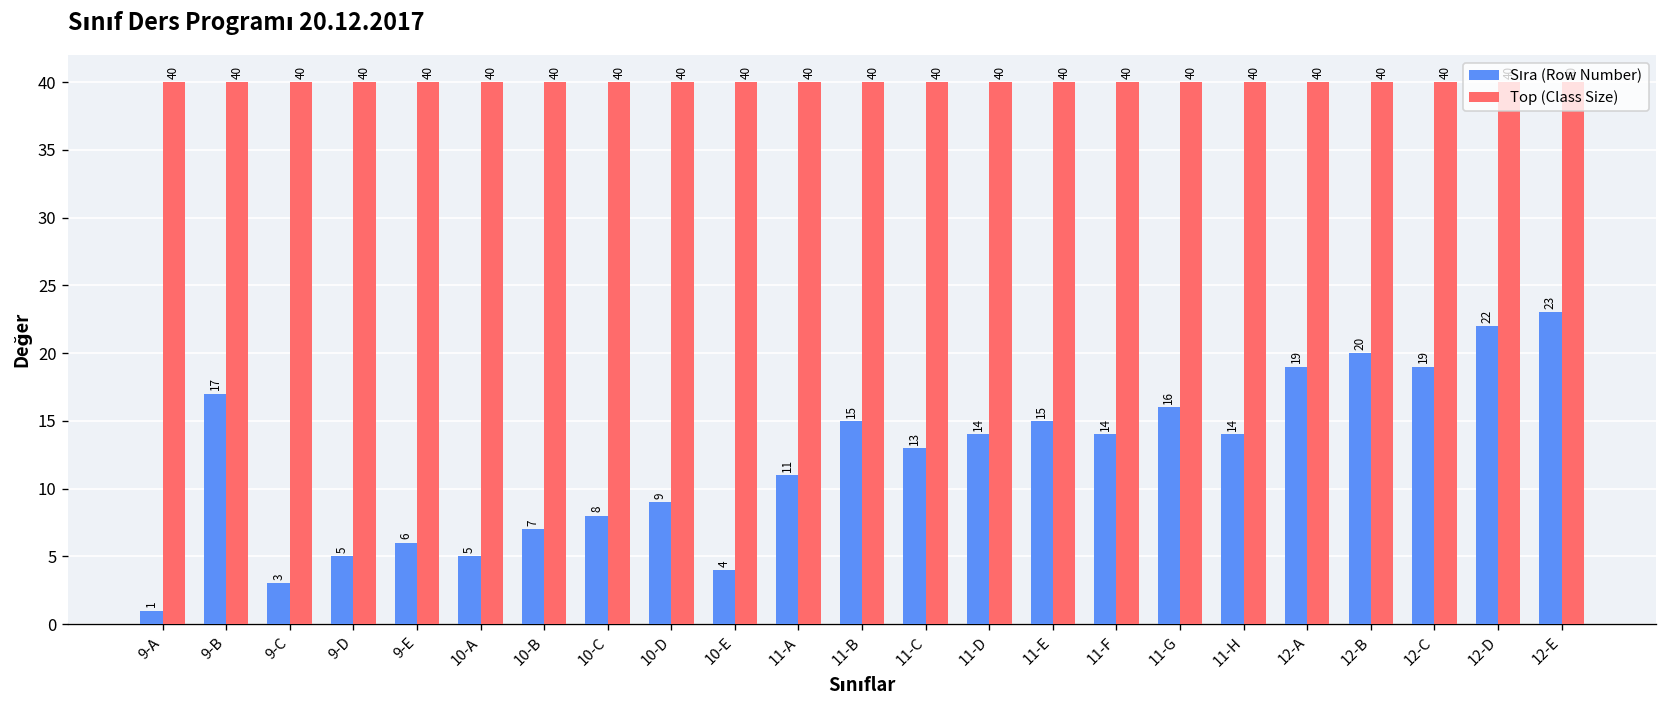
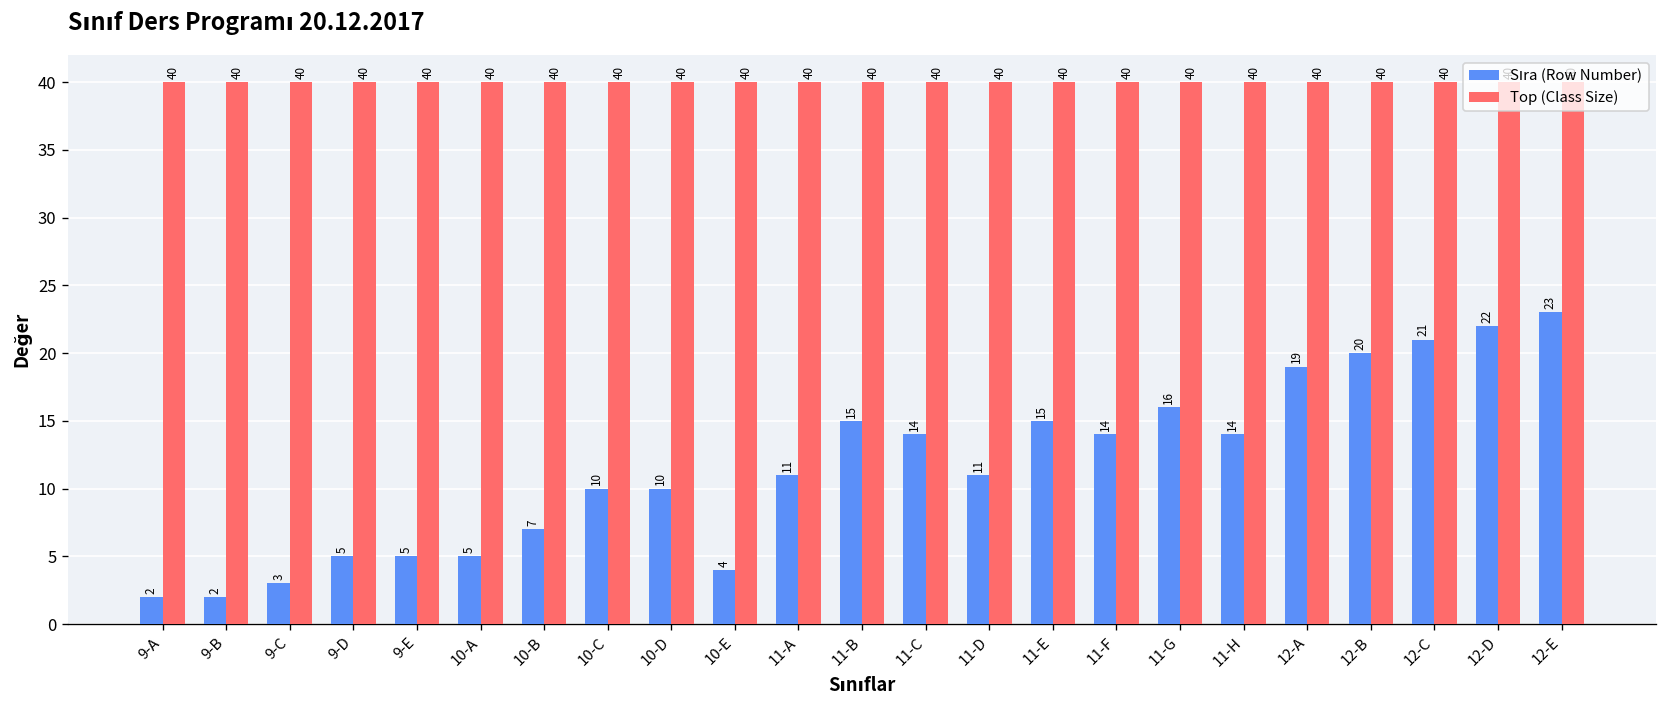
  {
    "Sıra (Row Number)": {
-     "9-A": 1,
-     "9-B": 17,
+     "9-A": 2,
+     "9-B": 2,
      "9-C": 3,
      "9-D": 5,
-     "9-E": 6,
+     "9-E": 5,
      "10-A": 5,
      "10-B": 7,
-     "10-C": 8,
-     "10-D": 9,
+     "10-C": 10,
+     "10-D": 10,
      "10-E": 4,
      "11-A": 11,
      "11-B": 15,
-     "11-C": 13,
-     "11-D": 14,
+     "11-C": 14,
+     "11-D": 11,
      "11-E": 15,
      "11-F": 14,
      "11-G": 16,
      "11-H": 14,
      "12-A": 19,
      "12-B": 20,
-     "12-C": 19,
+     "12-C": 21,
      "12-D": 22,
      "12-E": 23
    },
    "Top (Class Size)": {
      "9-A": 40,
      "9-B": 40,
      "9-C": 40,
      "9-D": 40,
      "9-E": 40,
      "10-A": 40,
      "10-B": 40,
      "10-C": 40,
      "10-D": 40,
      "10-E": 40,
      "11-A": 40,
      "11-B": 40,
      "11-C": 40,
      "11-D": 40,
      "11-E": 40,
      "11-F": 40,
      "11-G": 40,
      "11-H": 40,
      "12-A": 40,
      "12-B": 40,
      "12-C": 40
    }
  }
